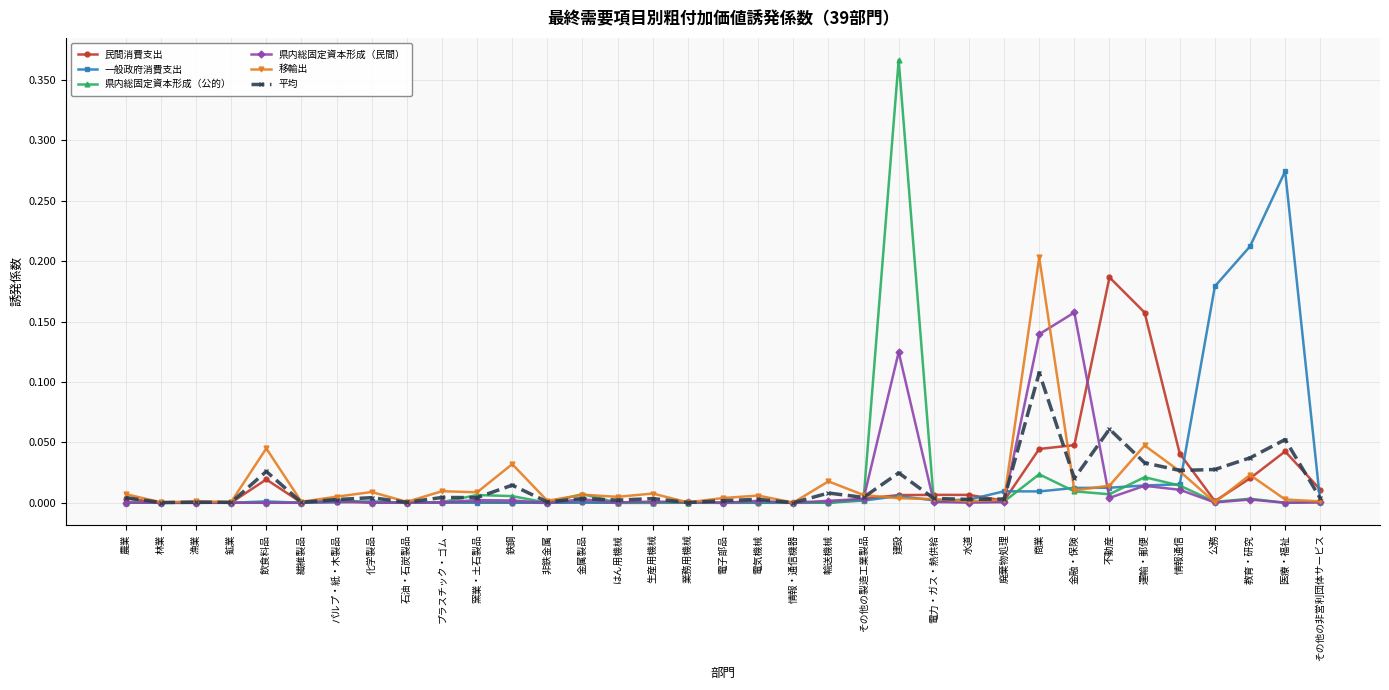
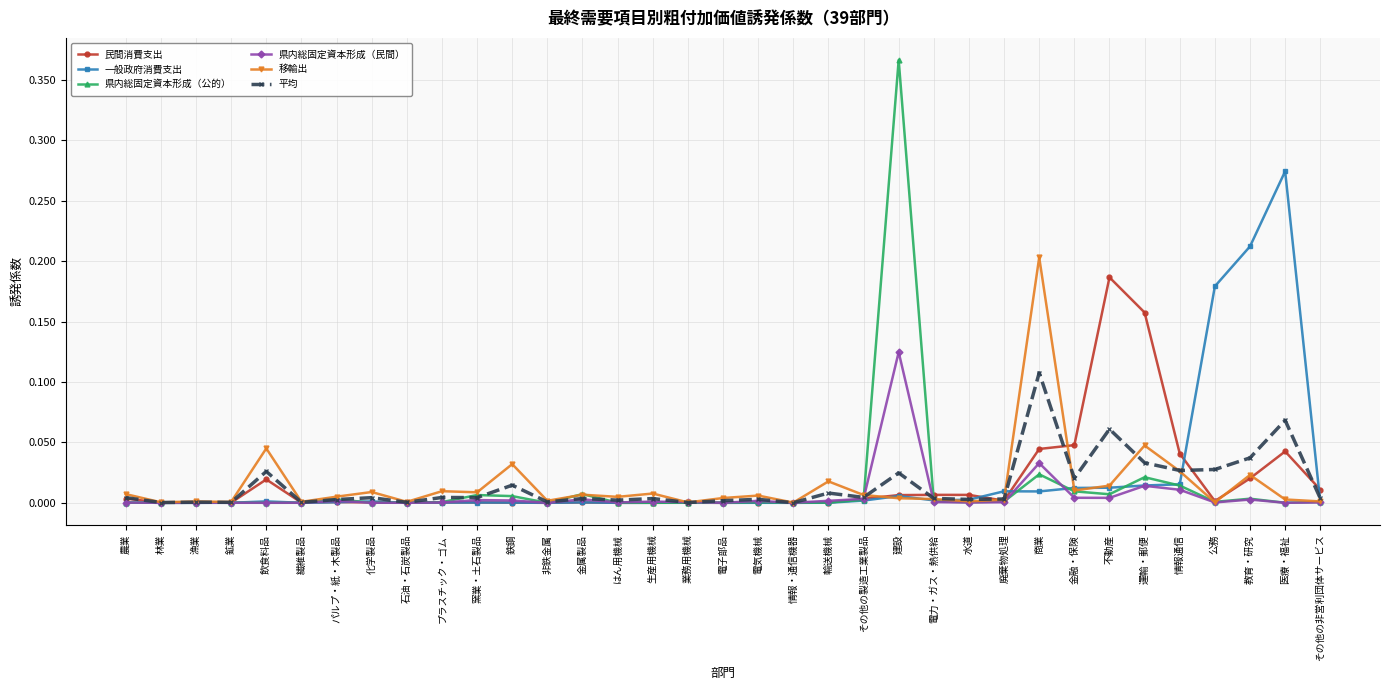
  {
    "民間消費支出": {
      "飲食料品": 0.019,
      "電力・ガス・熱供給": 0.007,
      "水道": 0.007,
      "商業": 0.045,
      "金融・保険": 0.048,
      "不動産": 0.187,
      "運輸・郵便": 0.158,
      "情報通信": 0.041,
      "教育・研究": 0.020,
      "医療・福祉": 0.043,
      "その他の非営利団体サービス": 0.011
    },
    "一般政府消費支出": {
      "廃棄物処理": 0.010,
      "商業": 0.009,
      "金融・保険": 0.012,
      "公務": 0.179,
      "教育・研究": 0.212,
      "医療・福祉": 0.274
    },
    "県内総固定資本形成（公的）": {
      "窯業・土石製品": 0.006,
      "鉄鋼": 0.006,
      "建設": 0.367,
      "商業": 0.024,
      "不動産": 0.007,
      "運輸・郵便": 0.021
    },
    "県内総固定資本形成（民間）": {
      "建設": 0.125,
-     "商業": 0.140,
-     "金融・保険": 0.158,
+     "商業": 0.033,
+     "金融・保険": 0.004,
      "不動産": 0.004,
      "情報通信": 0.011
    },
    "移輸出": {
      "農業": 0.007,
      "飲食料品": 0.045,
      "パルプ・紙・木製品": 0.005,
      "化学製品": 0.009,
      "プラスチック・ゴム": 0.010,
      "窯業・土石製品": 0.009,
      "鉄鋼": 0.032,
      "はん用機械": 0.005,
      "生産用機械": 0.008,
      "電子部品": 0.004,
      "電気機械": 0.006,
      "輸送機械": 0.018,
      "商業": 0.203,
      "運輸・郵便": 0.047,
      "教育・研究": 0.023,
      "医療・福祉": 0.003
    },
    "平均": {
      "飲食料品": 0.026,
      "化学製品": 0.004,
      "プラスチック・ゴム": 0.004,
      "鉄鋼": 0.015,
      "生産用機械": 0.004,
      "輸送機械": 0.008,
      "建設": 0.025,
      "商業": 0.108,
      "金融・保険": 0.020,
      "不動産": 0.061,
      "運輸・郵便": 0.033,
      "公務": 0.028,
      "教育・研究": 0.037,
-     "医療・福祉": 0.052,
+     "医療・福祉": 0.068,
      "その他の非営利団体サービス": 0.004
    }
  }
